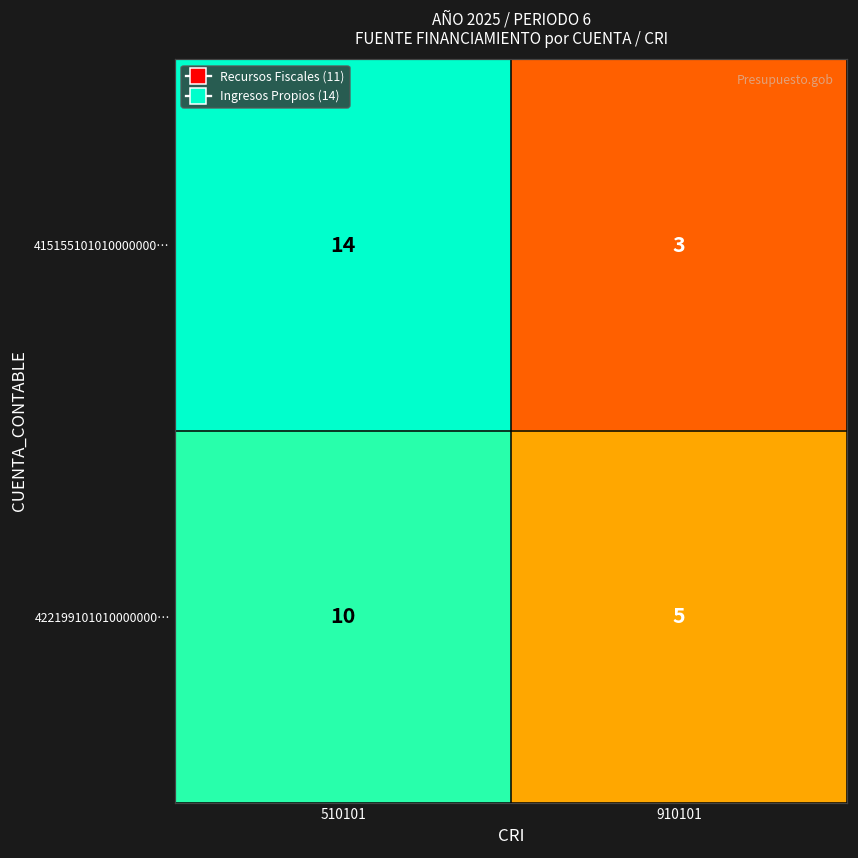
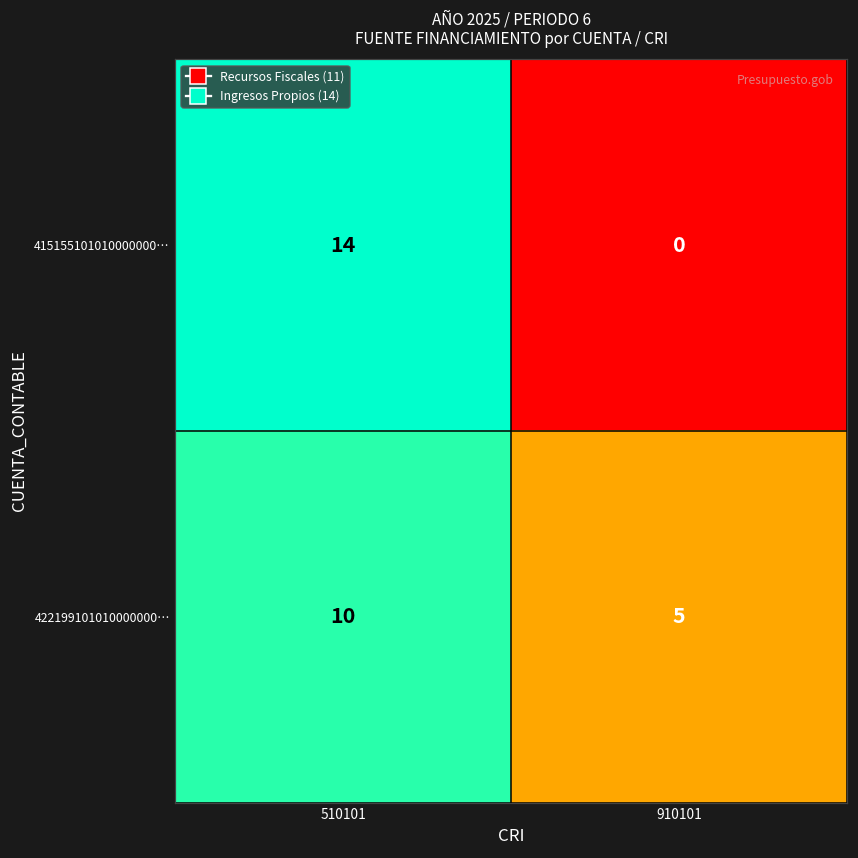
  {
    "415155101010000000…": {
      "510101": 14,
-     "910101": 3
+     "910101": 0
    },
    "422199101010000000…": {
      "510101": 10,
      "910101": 5
    }
  }
